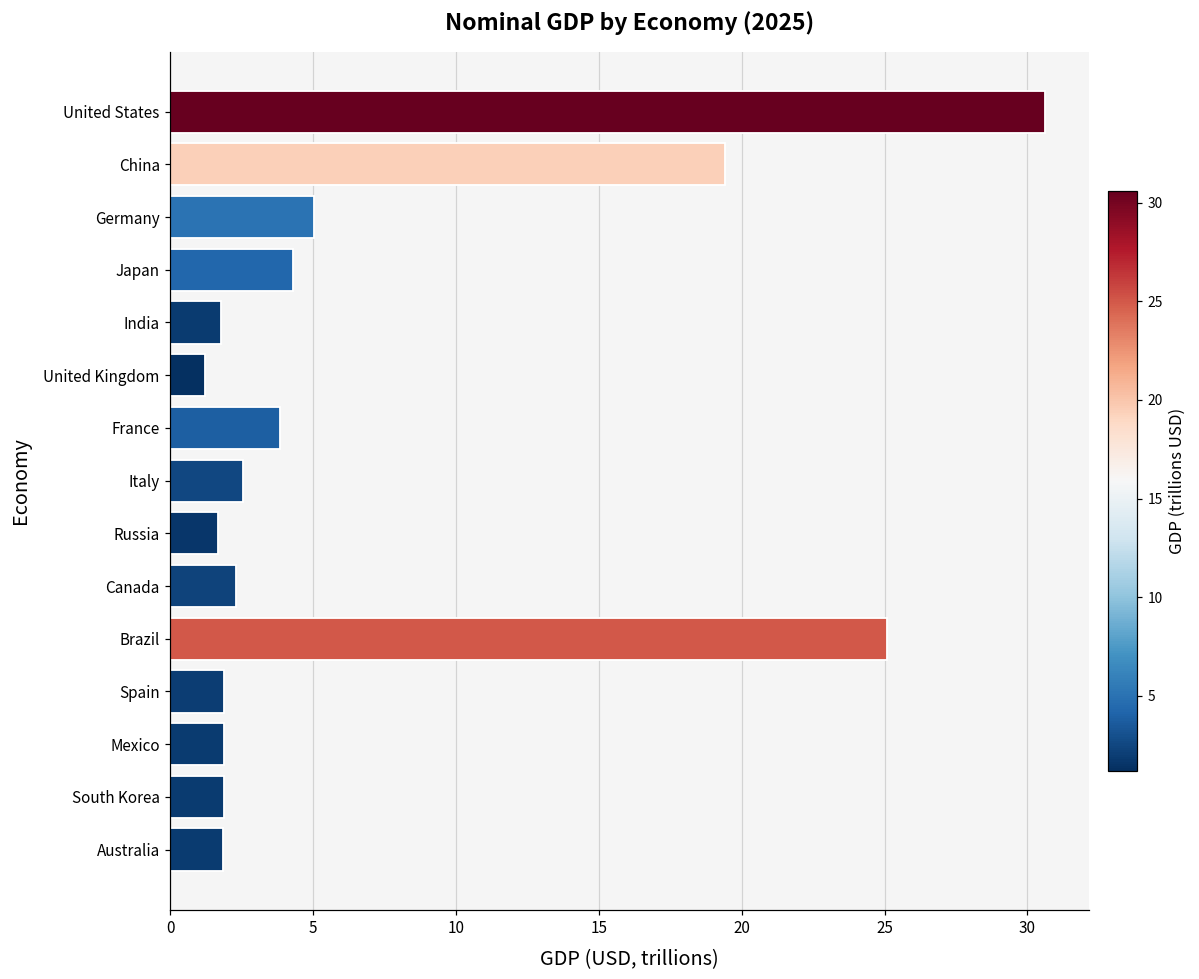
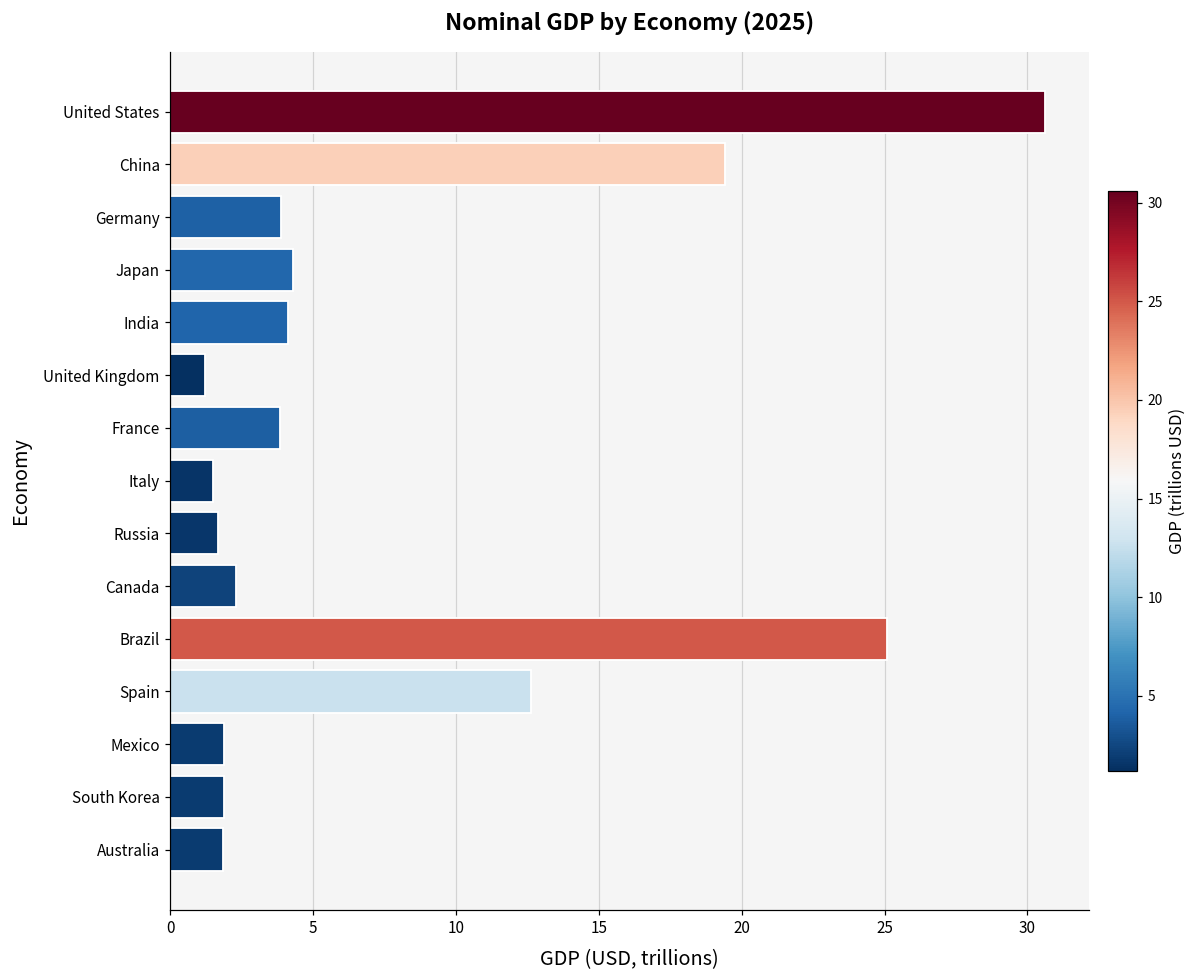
  {
    "United States": 30.6,
    "China": 19.4,
-   "Germany": 5.0,
+   "Germany": 3.9,
    "Japan": 4.3,
-   "India": 1.8,
+   "India": 4.1,
    "United Kingdom": 1.2,
    "France": 3.8,
-   "Italy": 2.5,
+   "Italy": 1.5,
    "Russia": 1.6,
    "Canada": 2.3,
    "Brazil": 25.1,
-   "Spain": 1.9,
+   "Spain": 12.6,
    "Mexico": 1.9,
    "South Korea": 1.9,
    "Australia": 1.8
  }
